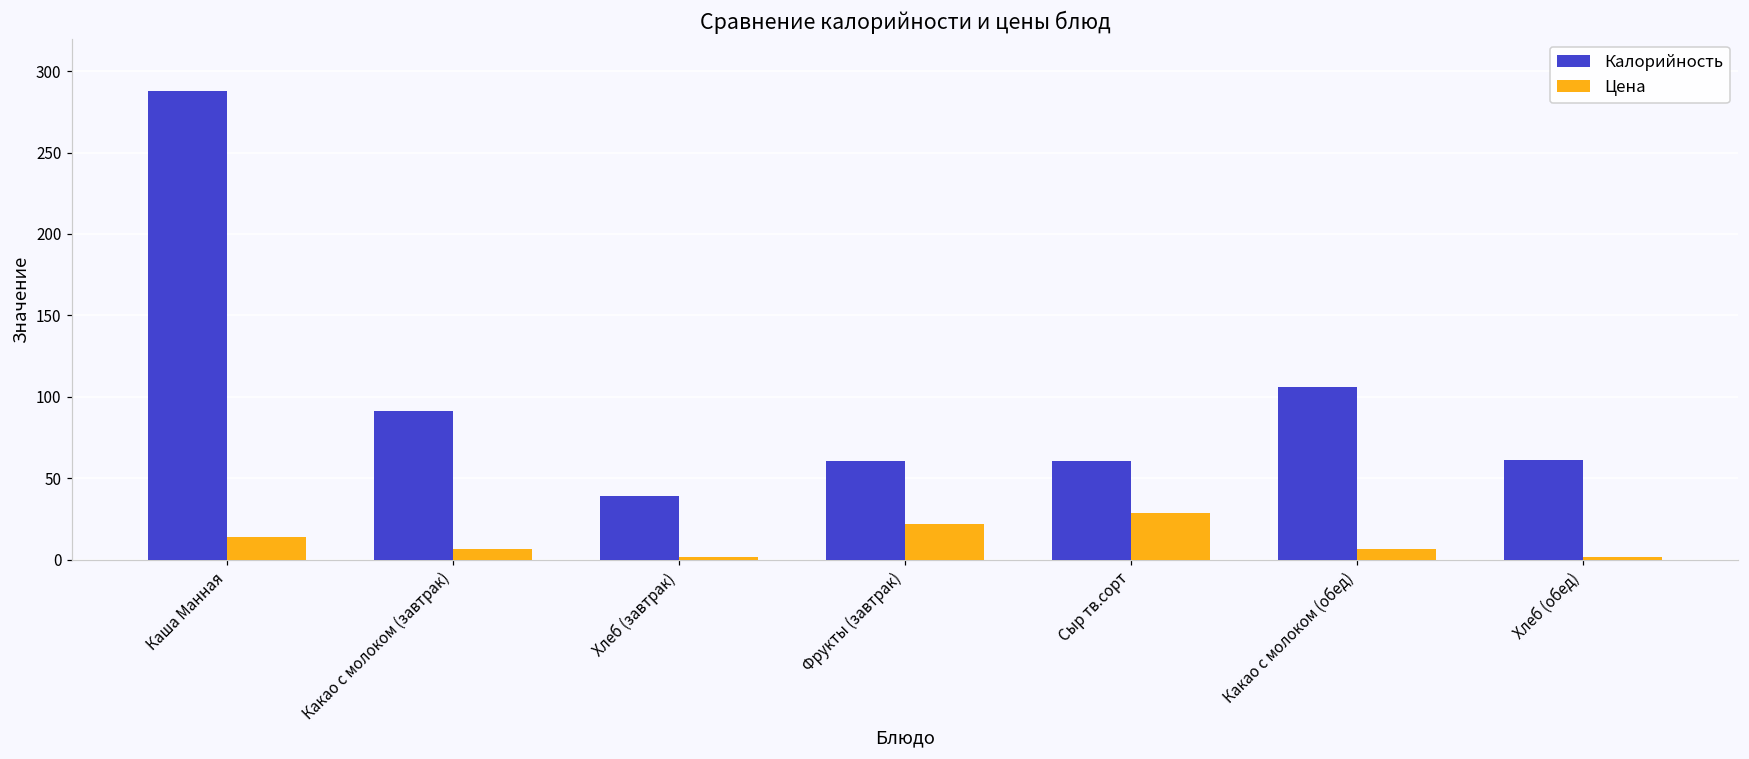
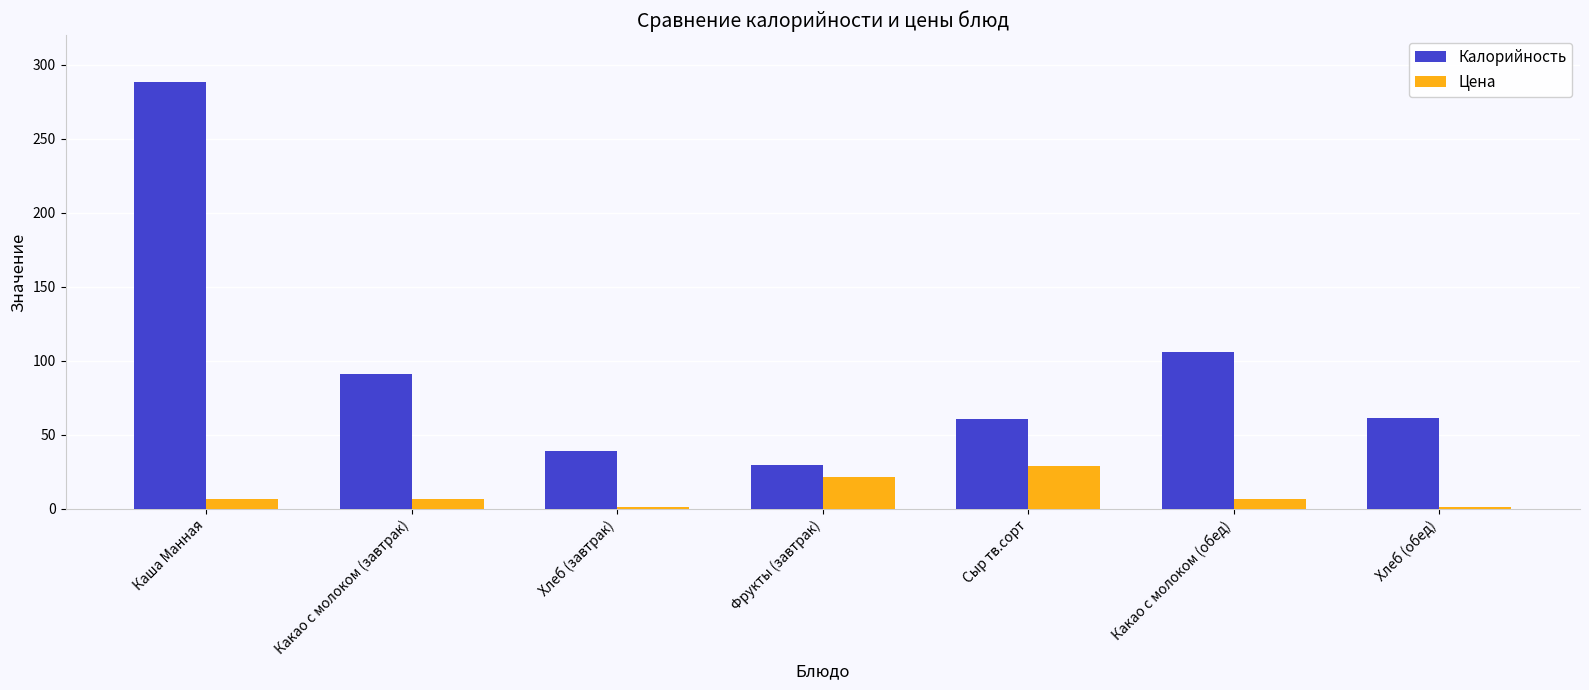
  {
    "Калорийность": {
      "Каша Манная": 288,
      "Какао с молоком (завтрак)": 91,
      "Хлеб (завтрак)": 39,
-     "Фрукты (завтрак)": 61,
+     "Фрукты (завтрак)": 29,
      "Сыр тв.сорт": 61,
      "Какао с молоком (обед)": 106,
      "Хлеб (обед)": 61
    },
    "Цена": {
-     "Каша Манная": 14,
+     "Каша Манная": 7,
      "Какао с молоком (завтрак)": 7,
      "Фрукты (завтрак)": 22,
      "Сыр тв.сорт": 29,
      "Какао с молоком (обед)": 7
    }
  }
